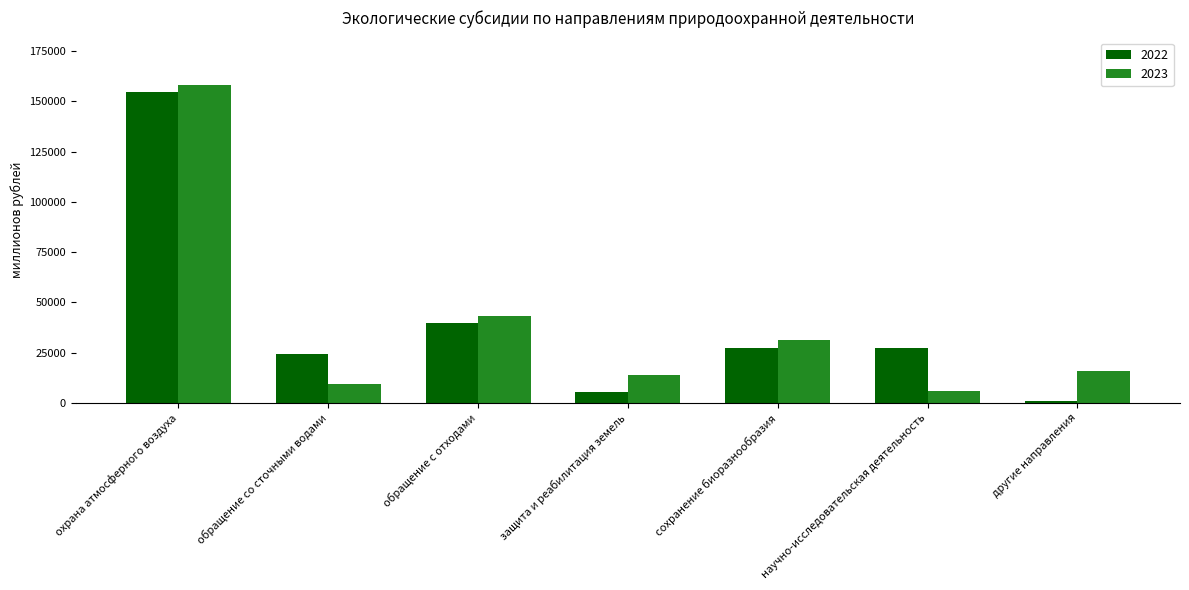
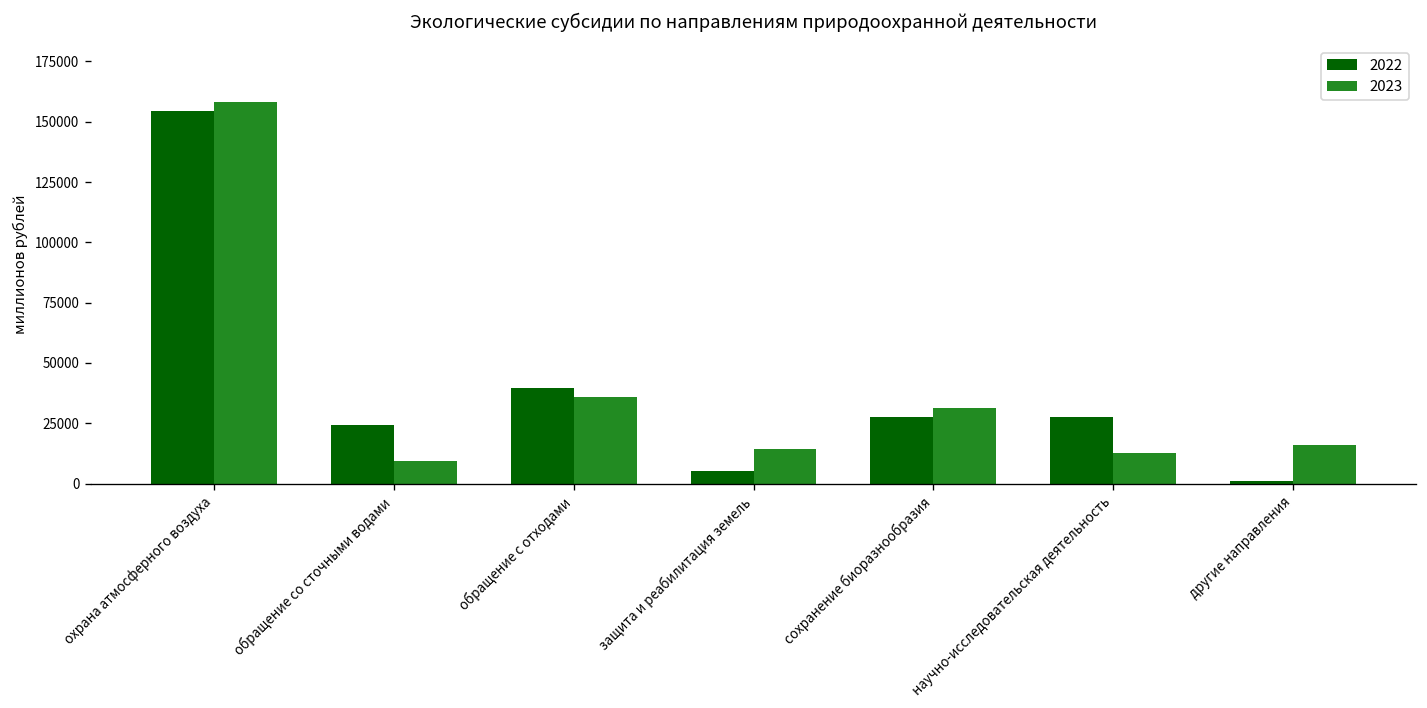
  {
    "2022": {
      "охрана атмосферного воздуха": 155000,
      "обращение со сточными водами": 24000,
      "обращение с отходами": 40000,
      "защита и реабилитация земель": 5000,
      "сохранение биоразнообразия": 27000,
      "научно-исследовательская деятельность": 28000
    },
    "2023": {
      "охрана атмосферного воздуха": 158000,
      "обращение со сточными водами": 9000,
-     "обращение с отходами": 43000,
+     "обращение с отходами": 36000,
      "защита и реабилитация земель": 14000,
      "сохранение биоразнообразия": 31000,
-     "научно-исследовательская деятельность": 6000,
+     "научно-исследовательская деятельность": 13000,
      "другие направления": 16000
    }
  }
